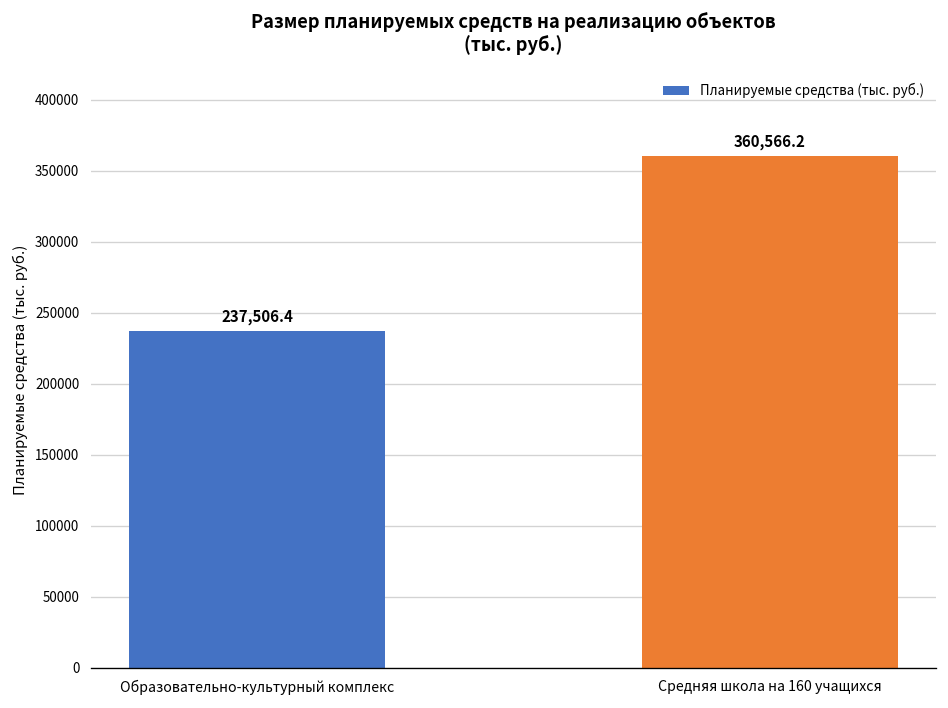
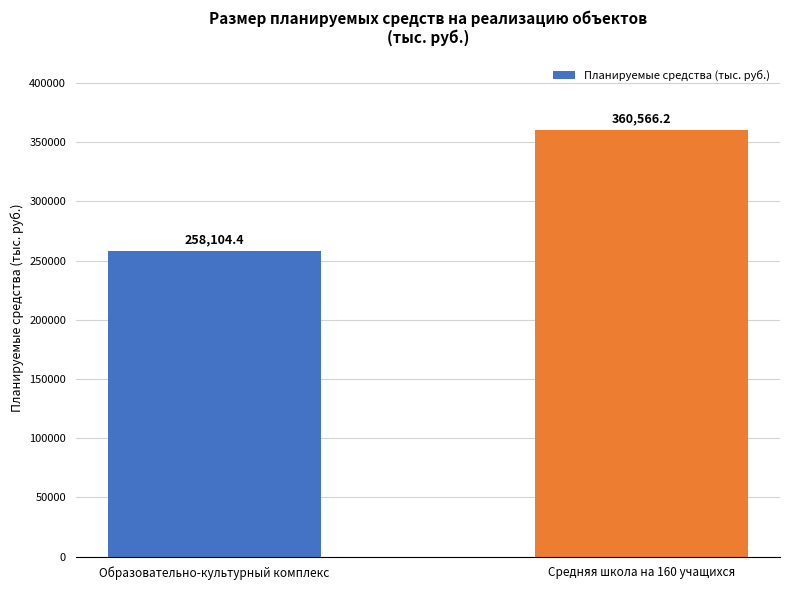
  {
-   "Образовательно-культурный комплекс": "237,506.4",
+   "Образовательно-культурный комплекс": "258,104.4",
    "Средняя школа на 160 учащихся": "360,566.2"
  }
